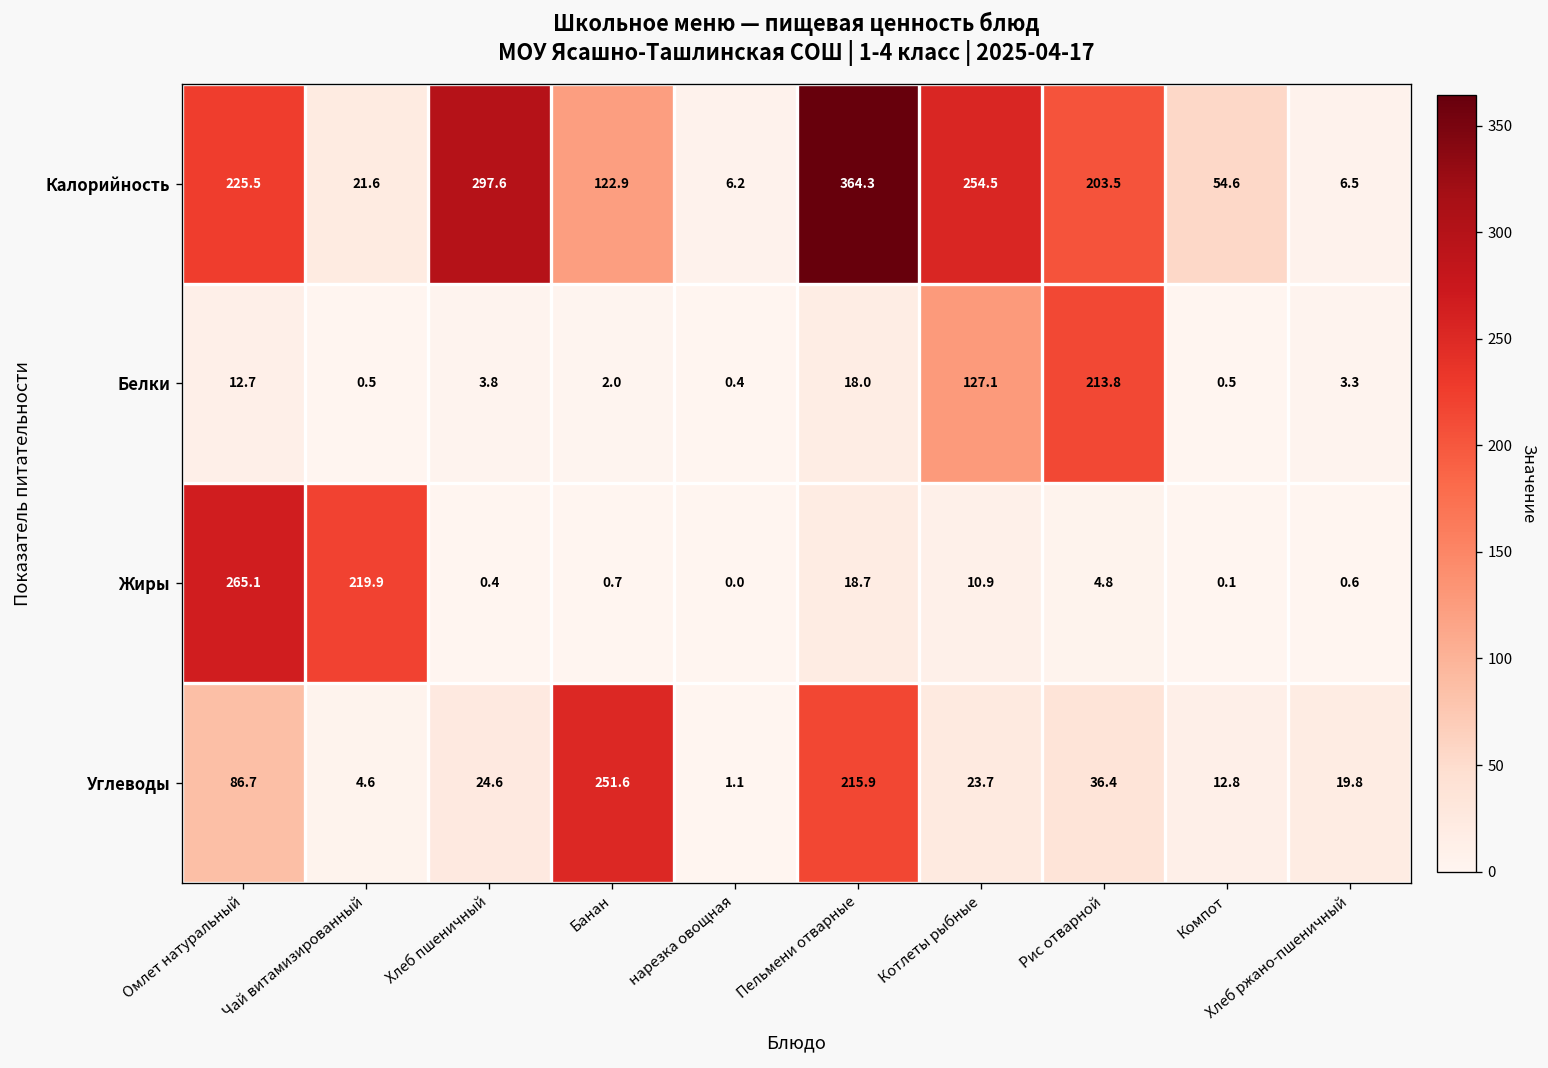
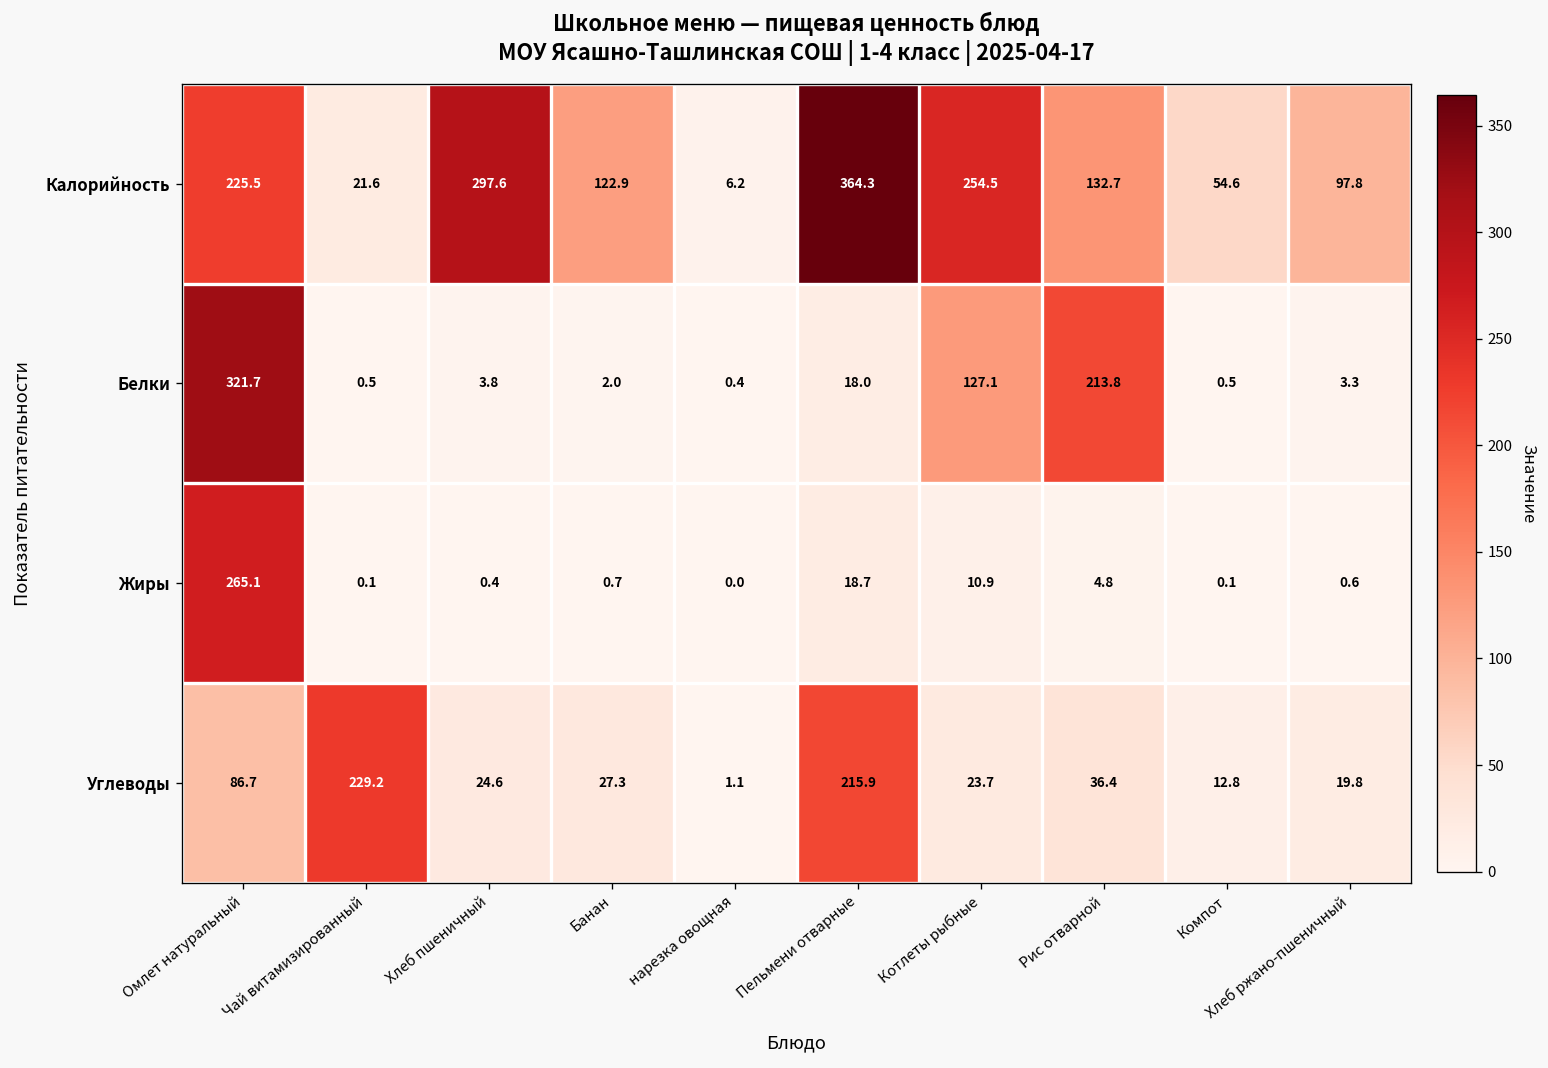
  {
    "Калорийность": {
      "Омлет натуральный": 225.5,
      "Чай витамизированный": 21.6,
      "Хлеб пшеничный": 297.6,
      "Банан": 122.9,
      "нарезка овощная": 6.2,
      "Пельмени отварные": 364.3,
      "Котлеты рыбные": 254.5,
-     "Рис отварной": 203.5,
+     "Рис отварной": 132.7,
      "Компот": 54.6,
-     "Хлеб ржано-пшеничный": 6.5
+     "Хлеб ржано-пшеничный": 97.8
    },
    "Белки": {
-     "Омлет натуральный": 12.7,
+     "Омлет натуральный": 321.7,
      "Чай витамизированный": 0.5,
      "Хлеб пшеничный": 3.8,
      "Банан": 2.0,
      "нарезка овощная": 0.4,
      "Пельмени отварные": 18.0,
      "Котлеты рыбные": 127.1,
      "Рис отварной": 213.8,
      "Компот": 0.5,
      "Хлеб ржано-пшеничный": 3.3
    },
    "Жиры": {
      "Омлет натуральный": 265.1,
-     "Чай витамизированный": 219.9,
+     "Чай витамизированный": 0.1,
      "Хлеб пшеничный": 0.4,
      "Банан": 0.7,
      "нарезка овощная": 0.0,
      "Пельмени отварные": 18.7,
      "Котлеты рыбные": 10.9,
      "Рис отварной": 4.8,
      "Компот": 0.1,
      "Хлеб ржано-пшеничный": 0.6
    },
    "Углеводы": {
      "Омлет натуральный": 86.7,
-     "Чай витамизированный": 4.6,
+     "Чай витамизированный": 229.2,
      "Хлеб пшеничный": 24.6,
-     "Банан": 251.6,
+     "Банан": 27.3,
      "нарезка овощная": 1.1,
      "Пельмени отварные": 215.9,
      "Котлеты рыбные": 23.7,
      "Рис отварной": 36.4,
      "Компот": 12.8,
      "Хлеб ржано-пшеничный": 19.8
    }
  }
